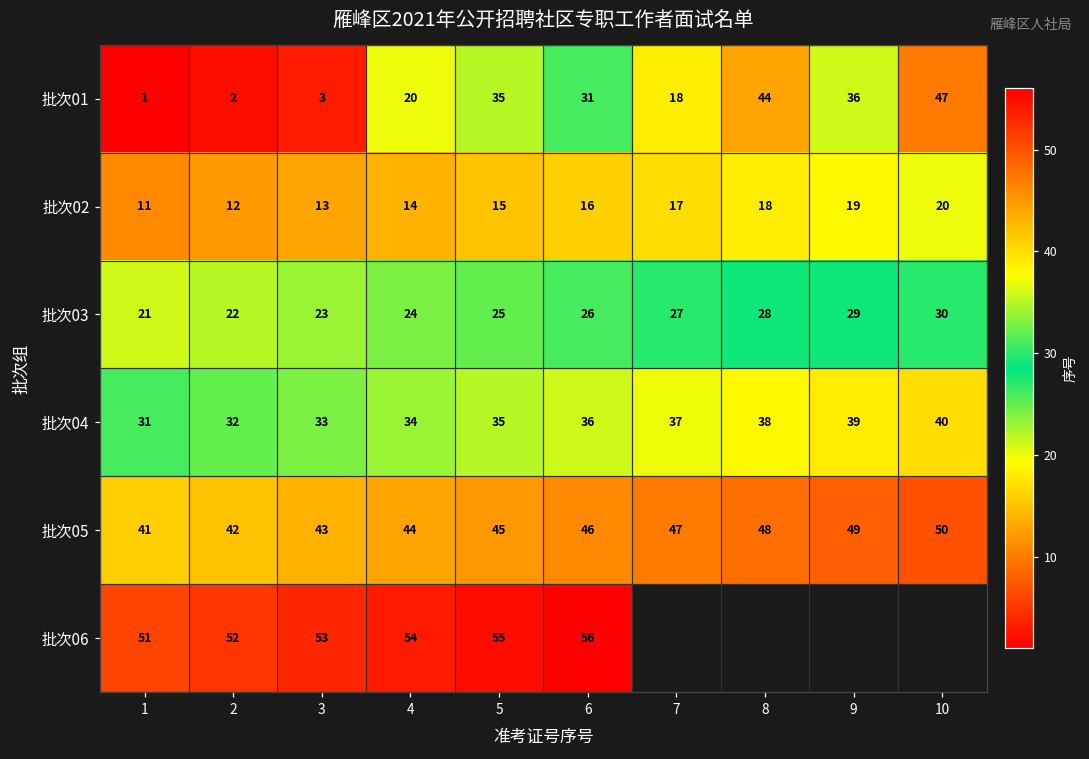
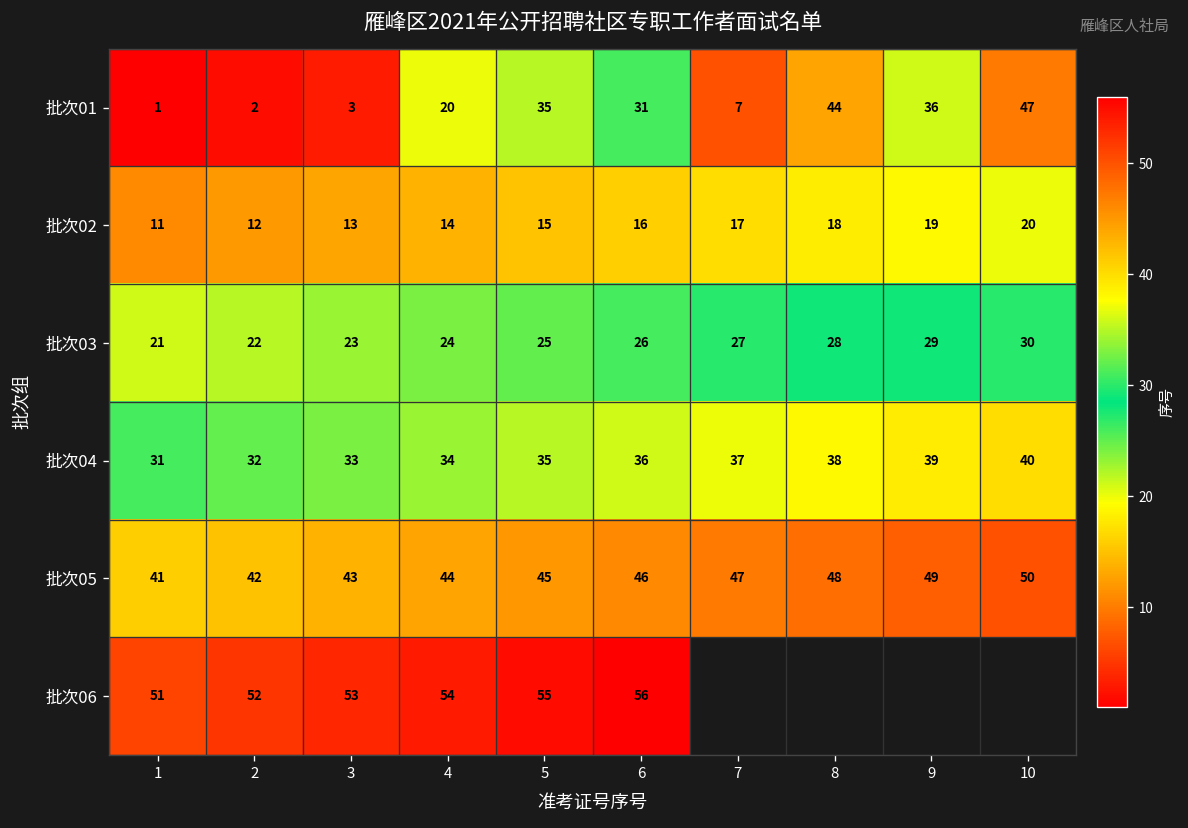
  {
    "批次01": {
      "1": 1,
      "2": 2,
      "3": 3,
      "4": 20,
      "5": 35,
      "6": 31,
-     "7": 18,
+     "7": 7,
      "8": 44,
      "9": 36,
      "10": 47
    },
    "批次02": {
      "1": 11,
      "2": 12,
      "3": 13,
      "4": 14,
      "5": 15,
      "6": 16,
      "7": 17,
      "8": 18,
      "9": 19,
      "10": 20
    },
    "批次03": {
      "1": 21,
      "2": 22,
      "3": 23,
      "4": 24,
      "5": 25,
      "6": 26,
      "7": 27,
      "8": 28,
      "9": 29,
      "10": 30
    },
    "批次04": {
      "1": 31,
      "2": 32,
      "3": 33,
      "4": 34,
      "5": 35,
      "6": 36,
      "7": 37,
      "8": 38,
      "9": 39,
      "10": 40
    },
    "批次05": {
      "1": 41,
      "2": 42,
      "3": 43,
      "4": 44,
      "5": 45,
      "6": 46,
      "7": 47,
      "8": 48,
      "9": 49,
      "10": 50
    },
    "批次06": {
      "1": 51,
      "2": 52,
      "3": 53,
      "4": 54,
      "5": 55,
      "6": 56
    }
  }
